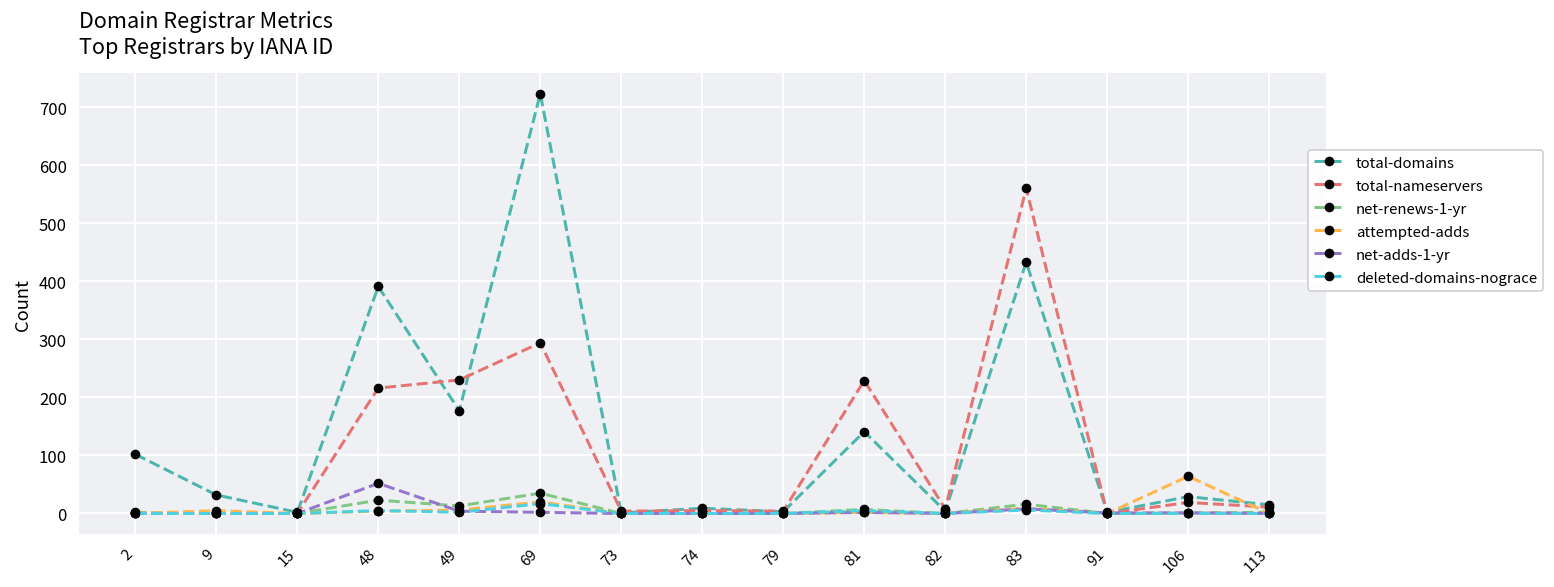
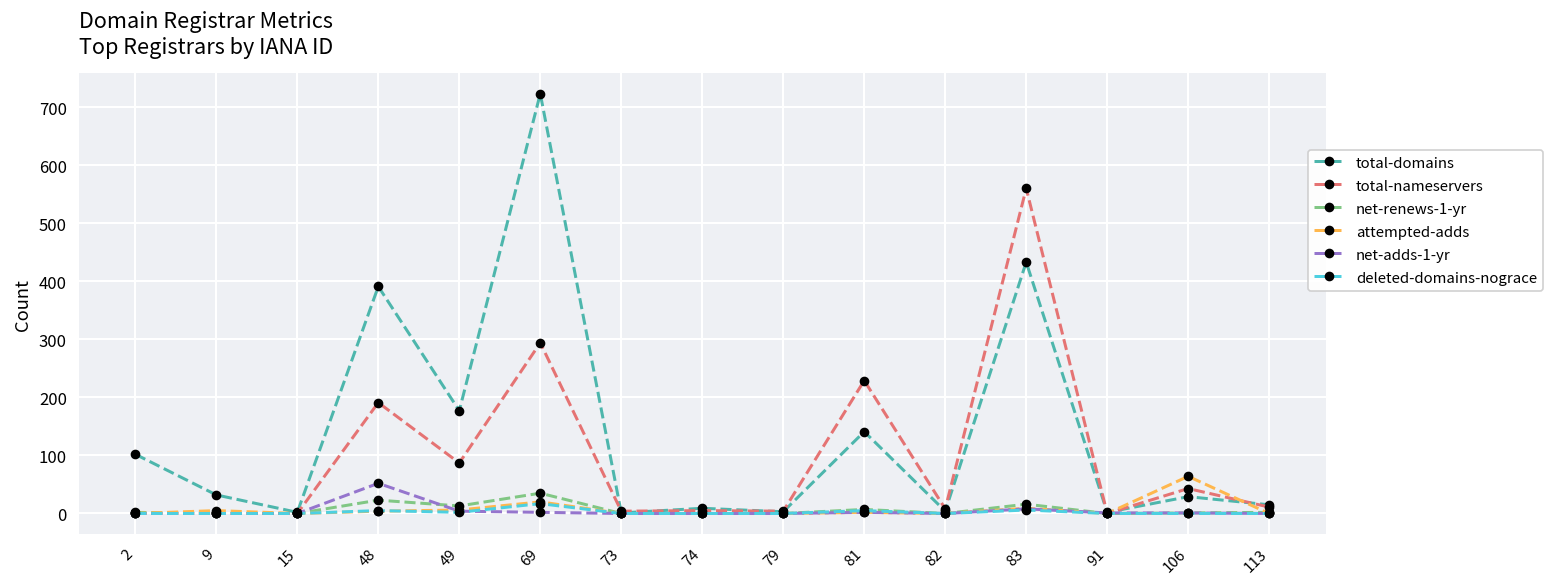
  {
    "total-nameservers": {
-     "48": 220,
-     "49": 230,
+     "48": 190,
+     "49": 90,
      "69": 290,
      "81": 230,
      "83": 560,
-     "106": 20
+     "106": 40
    },
    "net-renews-1-yr": {
      "48": 20,
      "49": 10,
      "69": 40,
      "83": 20
    },
    "attempted-adds": {
      "106": 60
    },
    "net-adds-1-yr": {
      "48": 50,
      "69": 0
    }
  }
